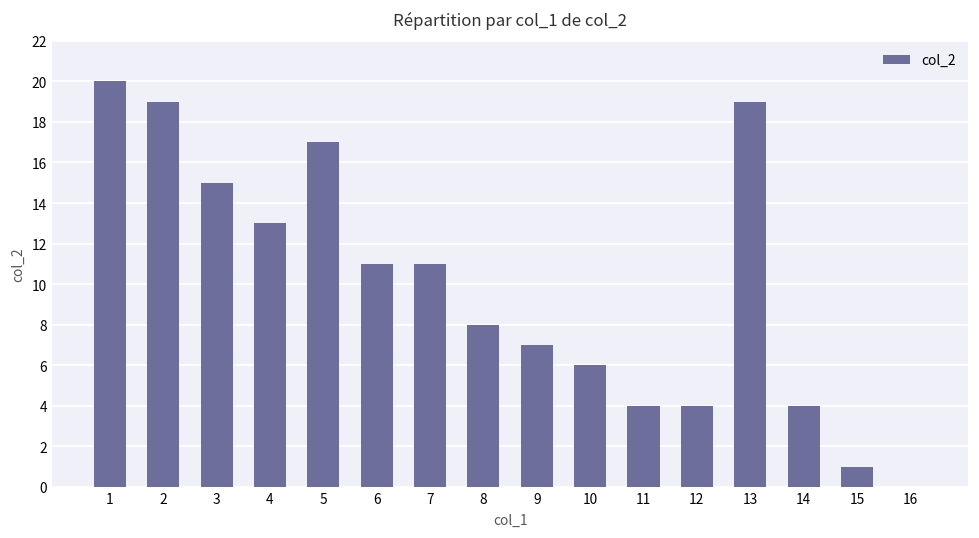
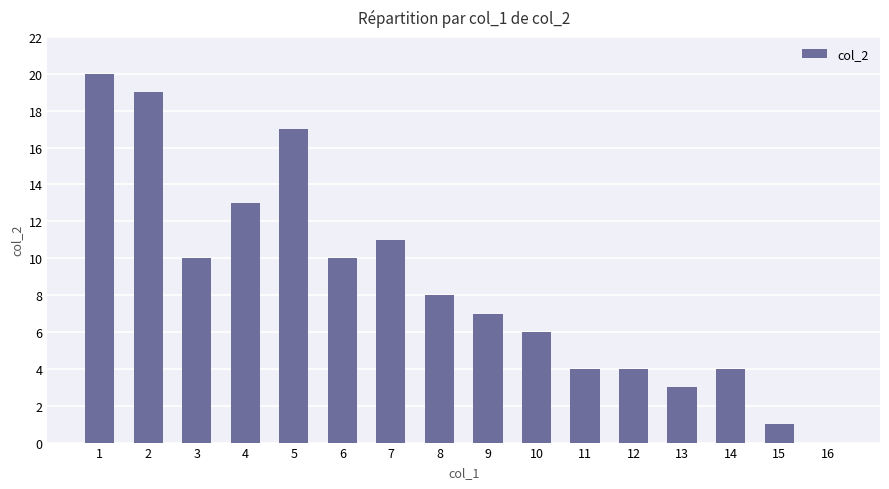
  {
    "1": 20,
    "2": 19,
-   "3": 15,
+   "3": 10,
    "4": 13,
    "5": 17,
-   "6": 11,
+   "6": 10,
    "7": 11,
    "8": 8,
    "9": 7,
    "10": 6,
    "11": 4,
    "12": 4,
-   "13": 19,
+   "13": 3,
    "14": 4,
    "15": 1,
    "16": 0
  }
